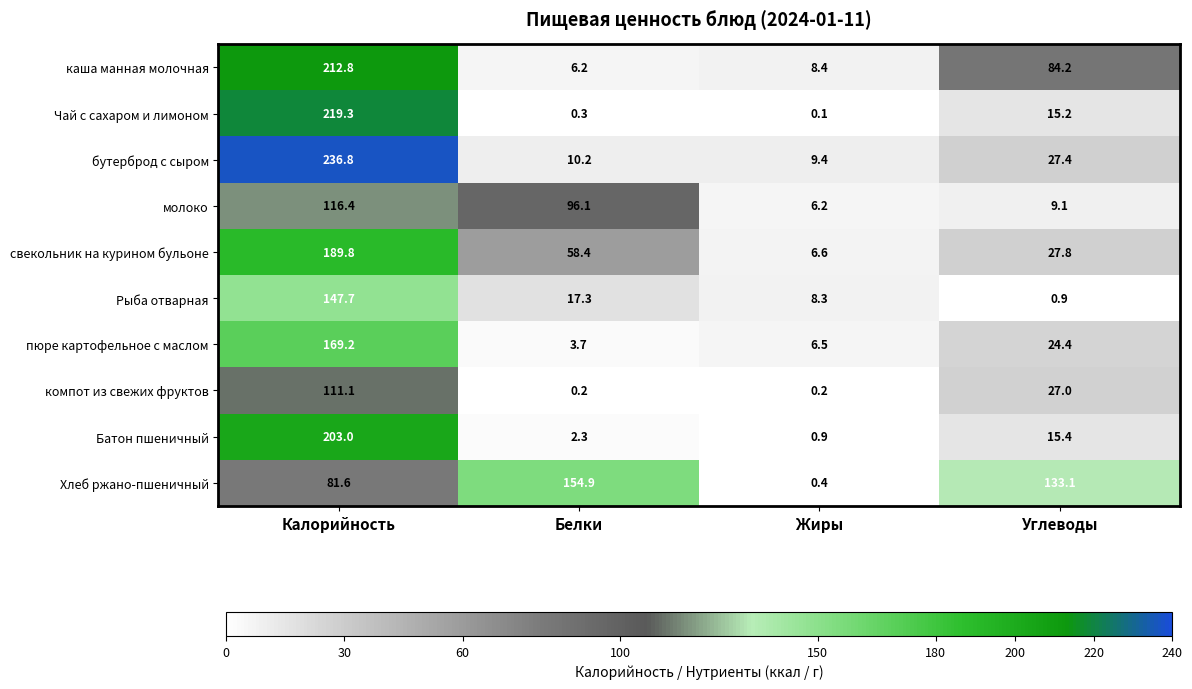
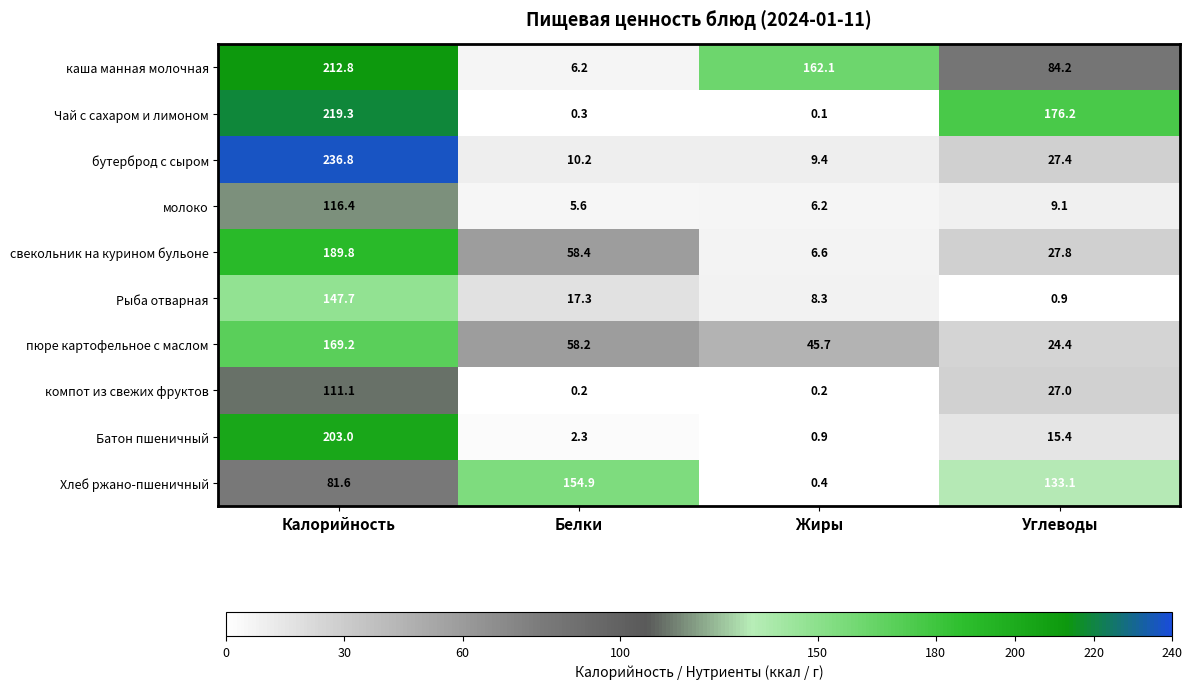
  {
    "каша манная молочная": {
      "Калорийность": 212.8,
      "Белки": 6.2,
-     "Жиры": 8.4,
+     "Жиры": 162.1,
      "Углеводы": 84.2
    },
    "Чай с сахаром и лимоном": {
      "Калорийность": 219.3,
      "Белки": 0.3,
      "Жиры": 0.1,
-     "Углеводы": 15.2
+     "Углеводы": 176.2
    },
    "бутерброд с сыром": {
      "Калорийность": 236.8,
      "Белки": 10.2,
      "Жиры": 9.4,
      "Углеводы": 27.4
    },
    "молоко": {
      "Калорийность": 116.4,
-     "Белки": 96.1,
+     "Белки": 5.6,
      "Жиры": 6.2,
      "Углеводы": 9.1
    },
    "свекольник на курином бульоне": {
      "Калорийность": 189.8,
      "Белки": 58.4,
      "Жиры": 6.6,
      "Углеводы": 27.8
    },
    "Рыба отварная": {
      "Калорийность": 147.7,
      "Белки": 17.3,
      "Жиры": 8.3,
      "Углеводы": 0.9
    },
    "пюре картофельное с маслом": {
      "Калорийность": 169.2,
-     "Белки": 3.7,
-     "Жиры": 6.5,
+     "Белки": 58.2,
+     "Жиры": 45.7,
      "Углеводы": 24.4
    },
    "компот из свежих фруктов": {
      "Калорийность": 111.1,
      "Белки": 0.2,
      "Жиры": 0.2,
      "Углеводы": 27.0
    },
    "Батон пшеничный": {
      "Калорийность": 203.0,
      "Белки": 2.3,
      "Жиры": 0.9,
      "Углеводы": 15.4
    },
    "Хлеб ржано-пшеничный": {
      "Калорийность": 81.6,
      "Белки": 154.9,
      "Жиры": 0.4,
      "Углеводы": 133.1
    }
  }
